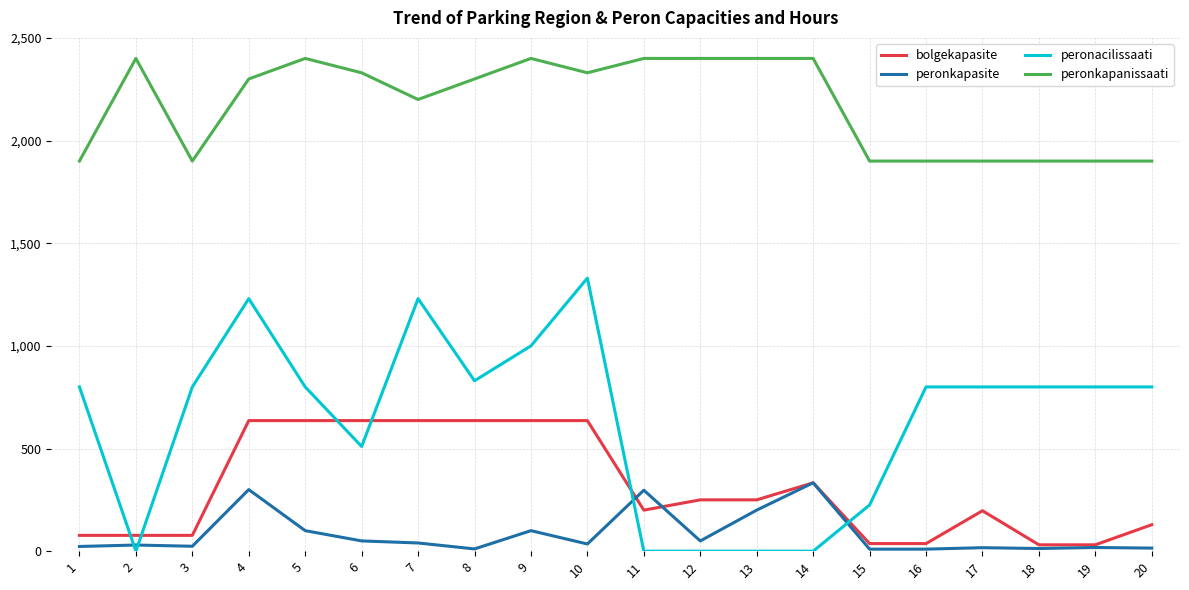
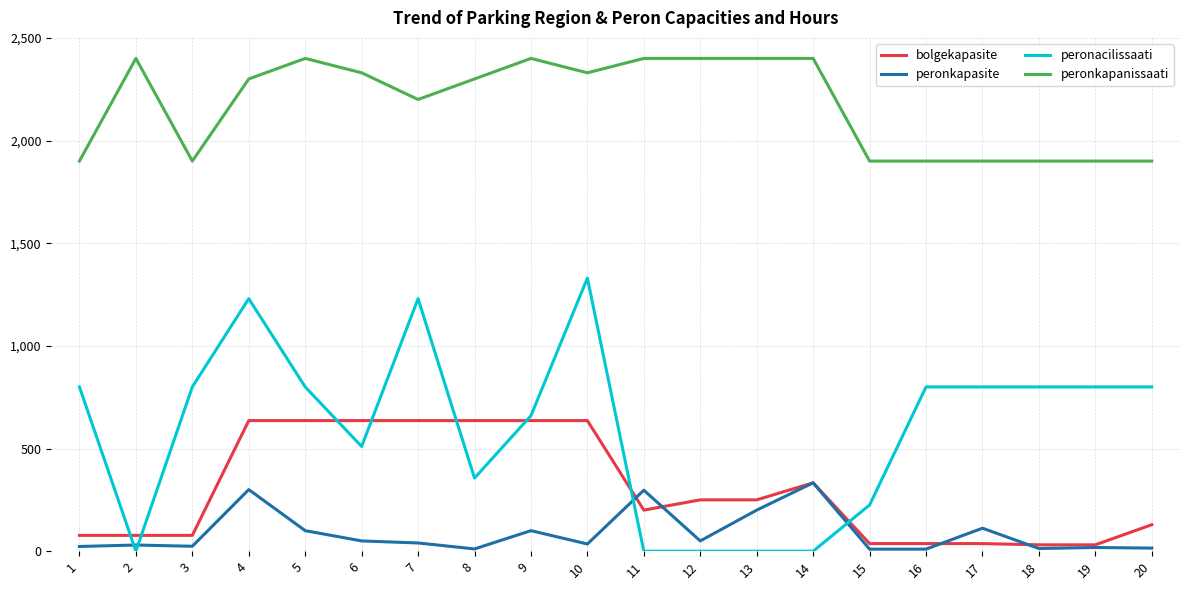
  {
    "bolgekapasite": {
      "1": "80",
      "2": "80",
      "3": "80",
      "4": "640",
      "5": "640",
      "6": "640",
      "7": "640",
      "8": "640",
      "9": "640",
      "10": "640",
      "11": "200",
      "12": "250",
      "13": "250",
      "15": "40",
      "16": "40",
-     "17": "200",
+     "17": "40",
      "18": "30",
      "19": "30",
      "20": "130"
    },
    "peronkapasite": {
      "1": "20",
      "2": "30",
      "3": "20",
      "4": "300",
      "5": "100",
      "6": "50",
      "7": "40",
      "8": "10",
      "9": "100",
      "10": "40",
      "11": "300",
      "12": "50",
      "13": "200",
      "15": "10",
      "16": "10",
-     "17": "20",
+     "17": "110",
      "18": "10",
      "19": "20",
      "20": "20"
    },
    "peronacilissaati": {
      "1": "800",
      "2": "0",
      "3": "800",
      "4": "1,230",
      "5": "800",
      "6": "510",
      "7": "1,230",
-     "8": "830",
-     "9": "1,000",
+     "8": "360",
+     "9": "660",
      "10": "1,330",
      "11": "0",
      "12": "0",
      "13": "0",
      "14": "0",
      "15": "230",
      "16": "800",
      "17": "800",
      "18": "800",
      "19": "800",
      "20": "800"
    },
    "peronkapanissaati": {
      "1": "1,900",
      "2": "2,400",
      "3": "1,900",
      "4": "2,300",
      "5": "2,400",
      "6": "2,330",
      "7": "2,200",
      "8": "2,300",
      "9": "2,400",
      "10": "2,330",
      "11": "2,400",
      "12": "2,400",
      "13": "2,400",
      "14": "2,400",
      "15": "1,900",
      "16": "1,900",
      "17": "1,900",
      "18": "1,900",
      "19": "1,900",
      "20": "1,900"
    }
  }
